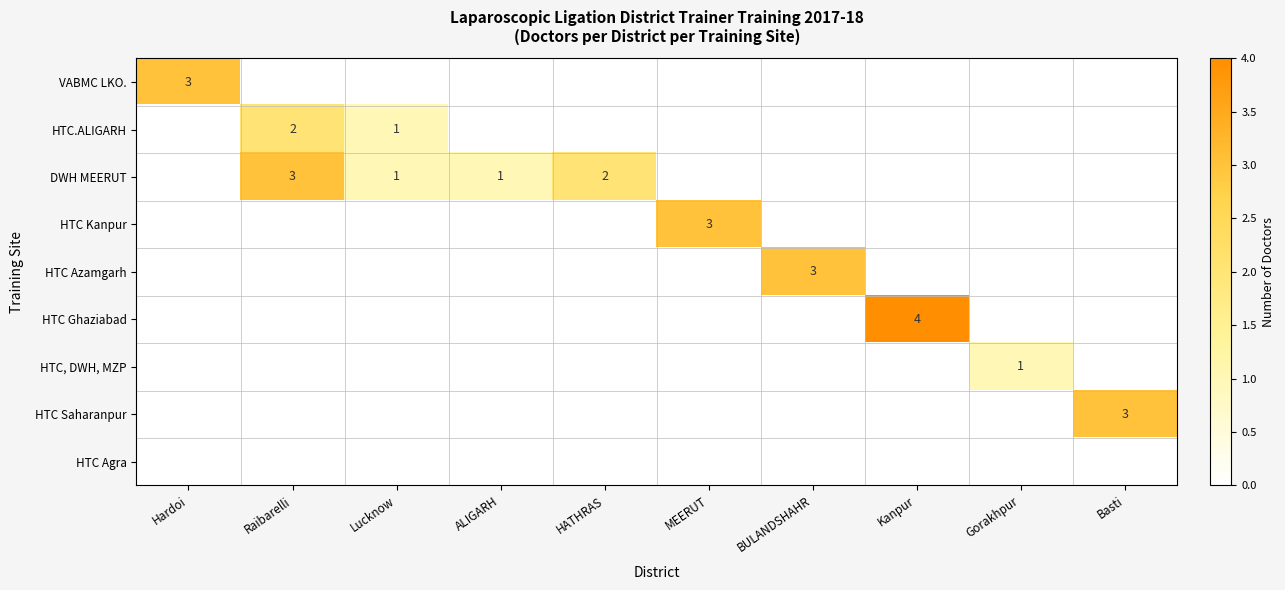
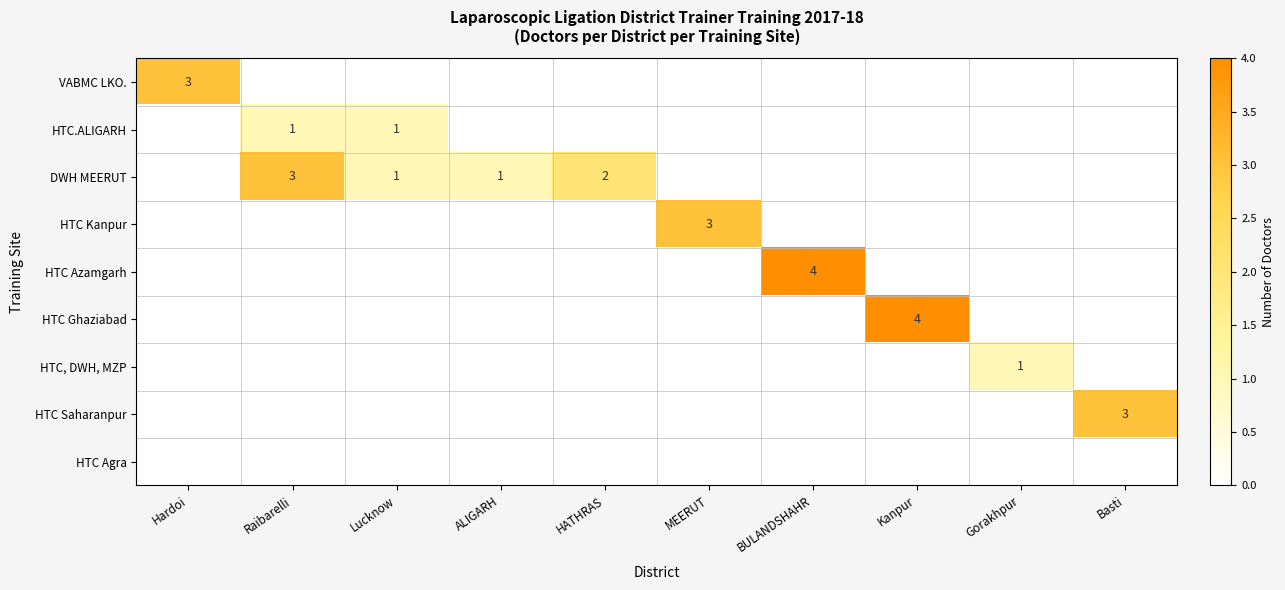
  {
    "VABMC LKO.": {
      "Hardoi": 3
    },
    "HTC.ALIGARH": {
-     "Raibarelli": 2,
+     "Raibarelli": 1,
      "Lucknow": 1
    },
    "DWH MEERUT": {
      "Raibarelli": 3,
      "Lucknow": 1,
      "ALIGARH": 1,
      "HATHRAS": 2
    },
    "HTC Kanpur": {
      "MEERUT": 3
    },
    "HTC Azamgarh": {
-     "BULANDSHAHR": 3
+     "BULANDSHAHR": 4
    },
    "HTC Ghaziabad": {
      "Kanpur": 4
    },
    "HTC, DWH, MZP": {
      "Gorakhpur": 1
    },
    "HTC Saharanpur": {
      "Basti": 3
    }
  }
